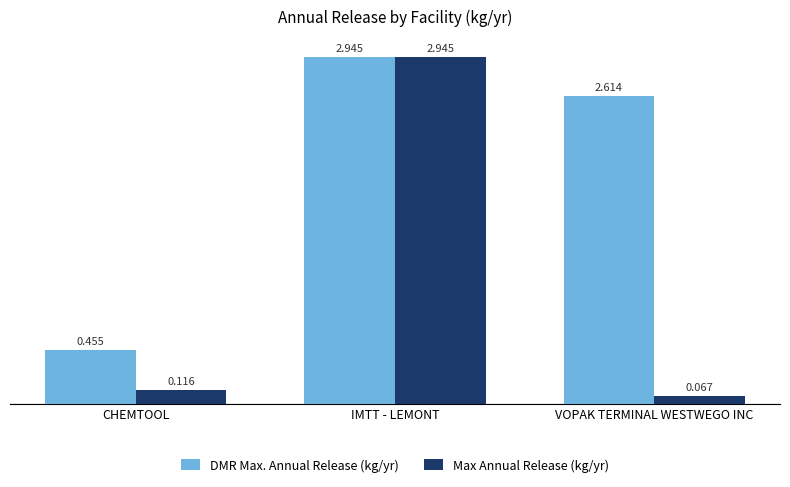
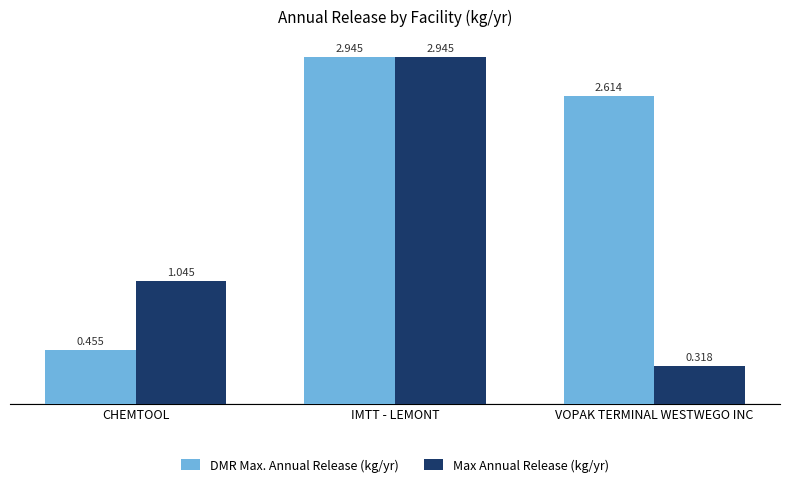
  {
    "DMR Max. Annual Release (kg/yr)": {
      "CHEMTOOL": 0.455,
      "IMTT - LEMONT": 2.945,
      "VOPAK TERMINAL WESTWEGO INC": 2.614
    },
    "Max Annual Release (kg/yr)": {
-     "CHEMTOOL": 0.116,
+     "CHEMTOOL": 1.045,
      "IMTT - LEMONT": 2.945,
-     "VOPAK TERMINAL WESTWEGO INC": 0.067
+     "VOPAK TERMINAL WESTWEGO INC": 0.318
    }
  }
